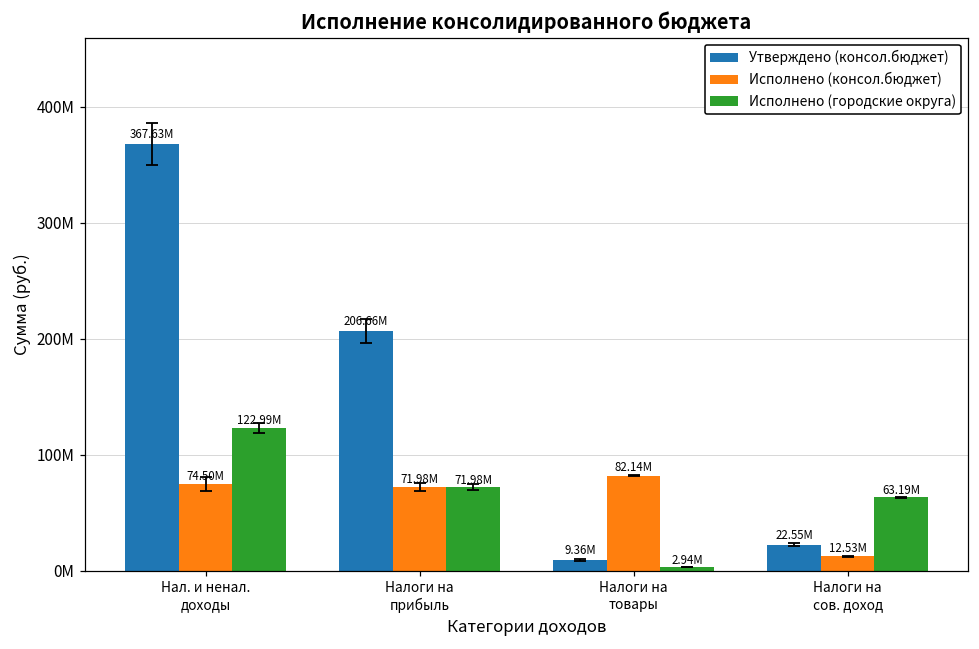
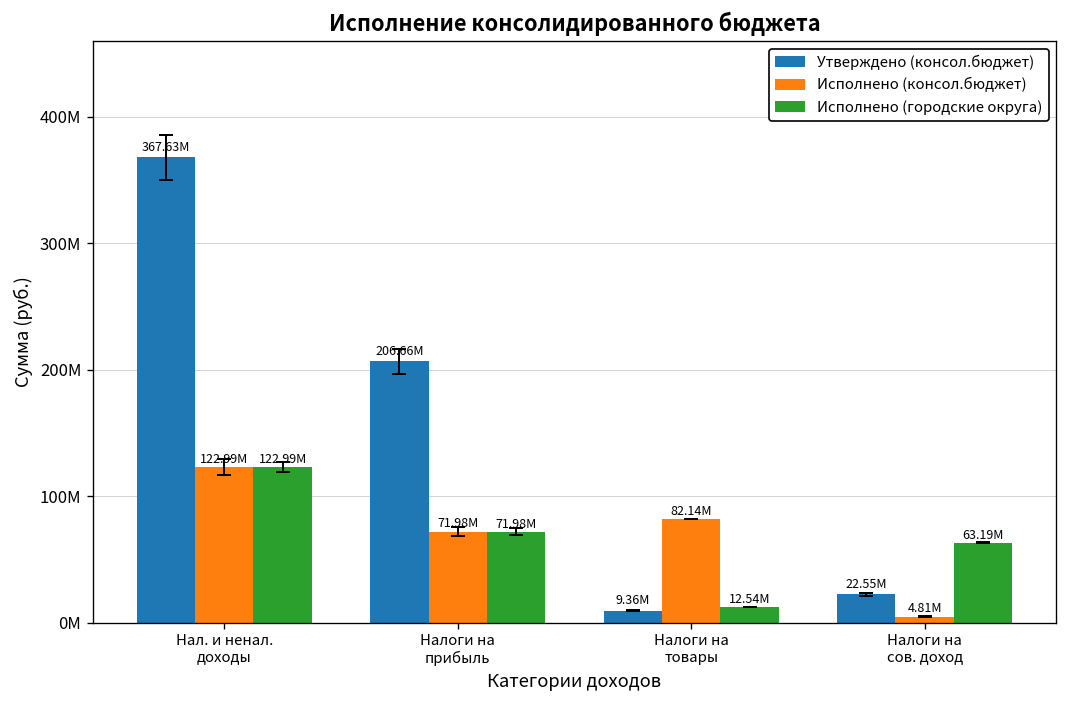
  {
    "Исполнено (консол.бюджет)": {
-     "Нал. и ненал. доходы": "74.50M",
-     "Налоги на сов. доход": "12.53M"
+     "Нал. и ненал. доходы": "122.99M",
+     "Налоги на сов. доход": "4.81M"
    },
    "Исполнено (городские округа)": {
-     "Налоги на товары": "2.94M"
+     "Налоги на товары": "12.54M"
    }
  }
